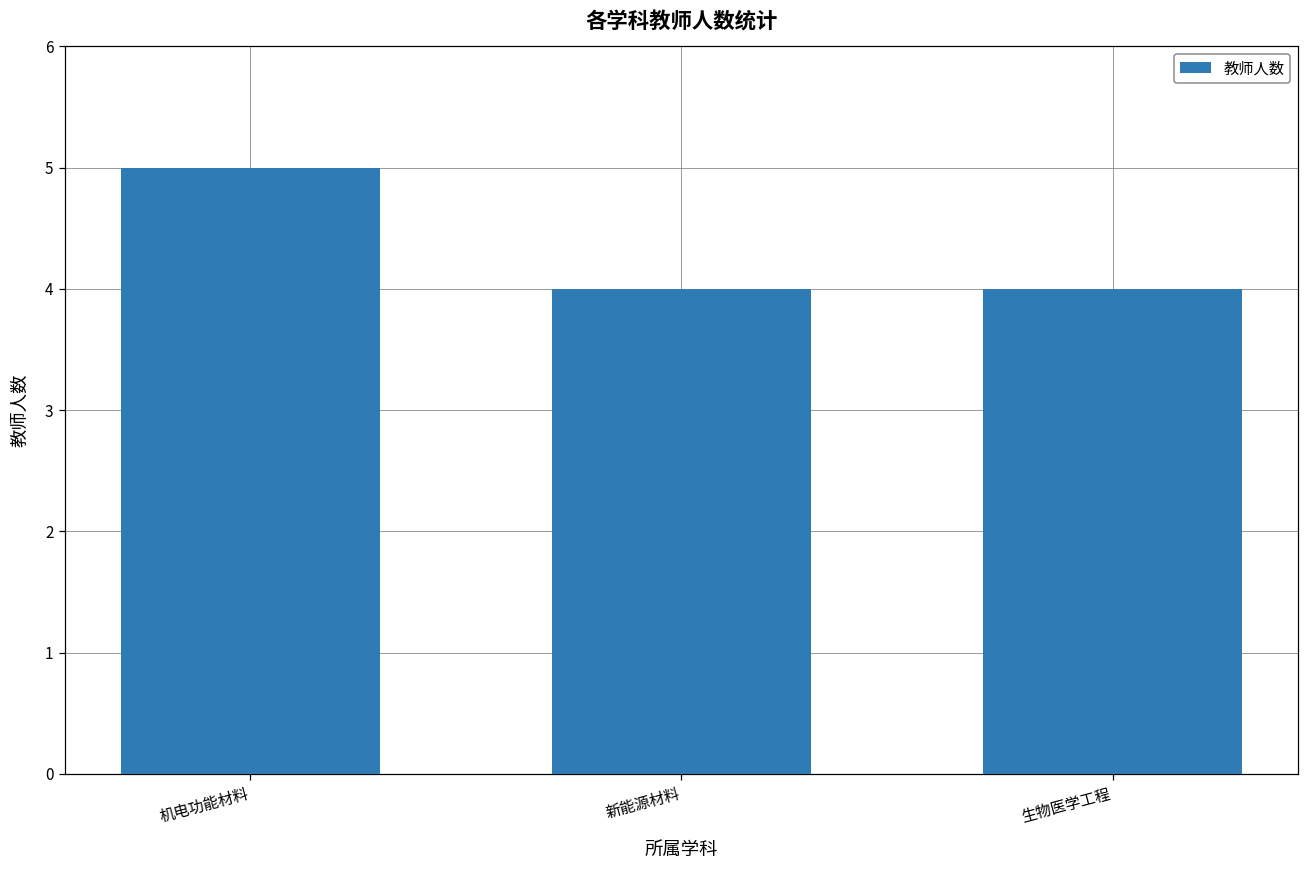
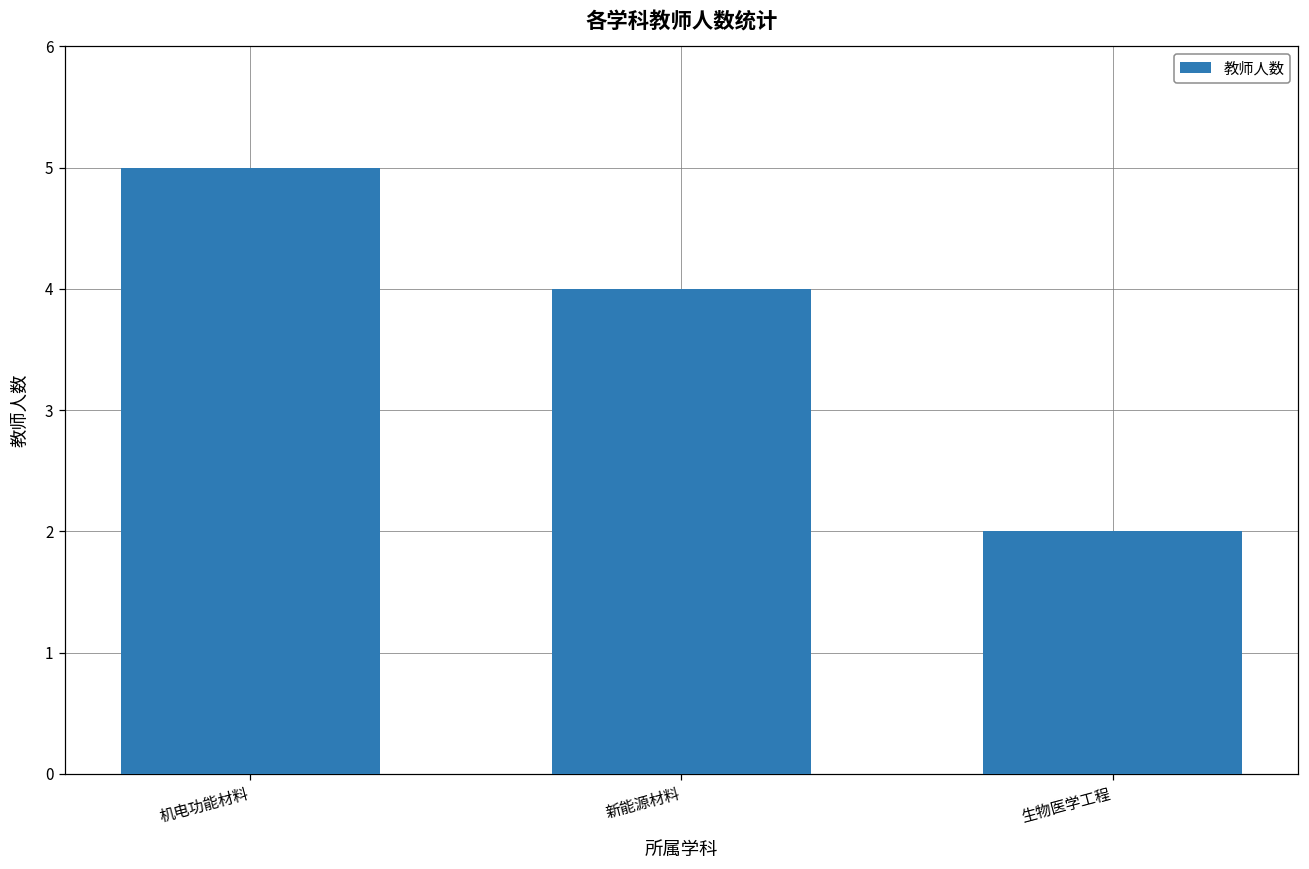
  {
    "机电功能材料": 5,
    "新能源材料": 4,
-   "生物医学工程": 4
+   "生物医学工程": 2
  }
